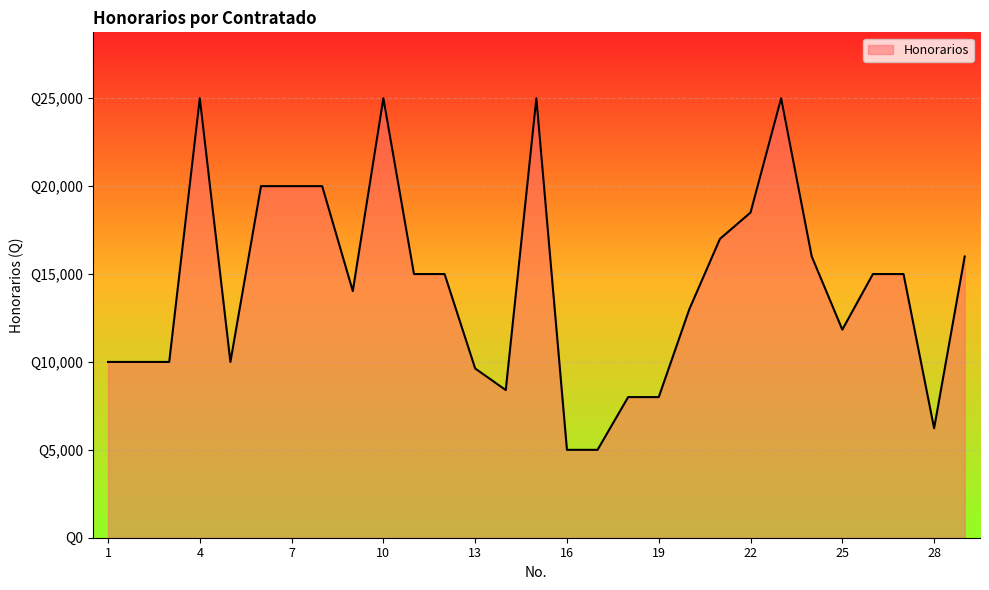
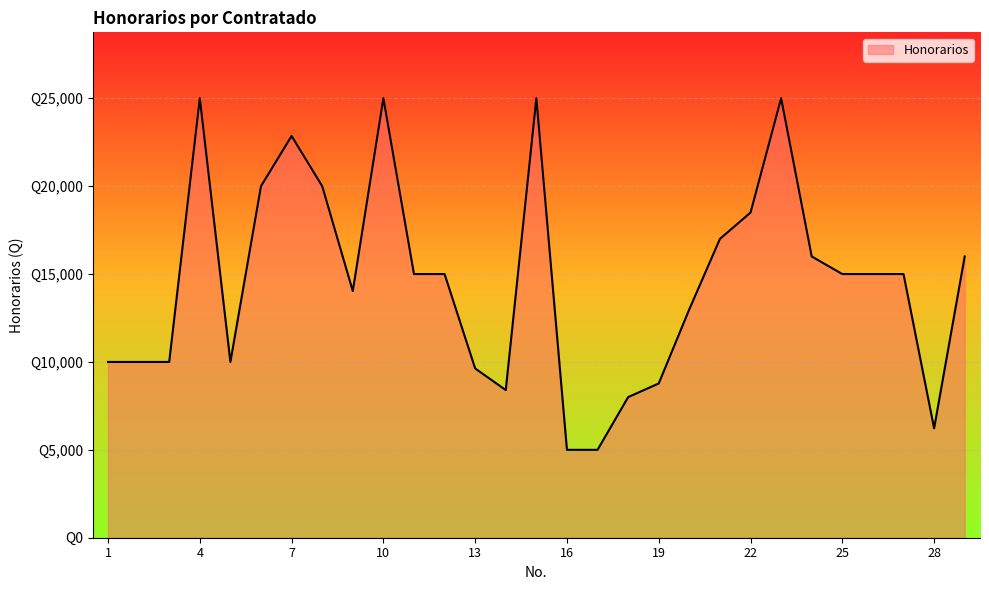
  {
    "1": "Q10,000",
    "4": "Q25,000",
-   "7": "Q20,000",
+   "7": "Q22,900",
    "10": "Q25,000",
    "13": "Q9,600",
    "16": "Q5,000",
-   "19": "Q8,000",
+   "19": "Q8,800",
    "22": "Q18,500",
-   "25": "Q11,800",
+   "25": "Q15,000",
    "28": "Q6,200"
  }
